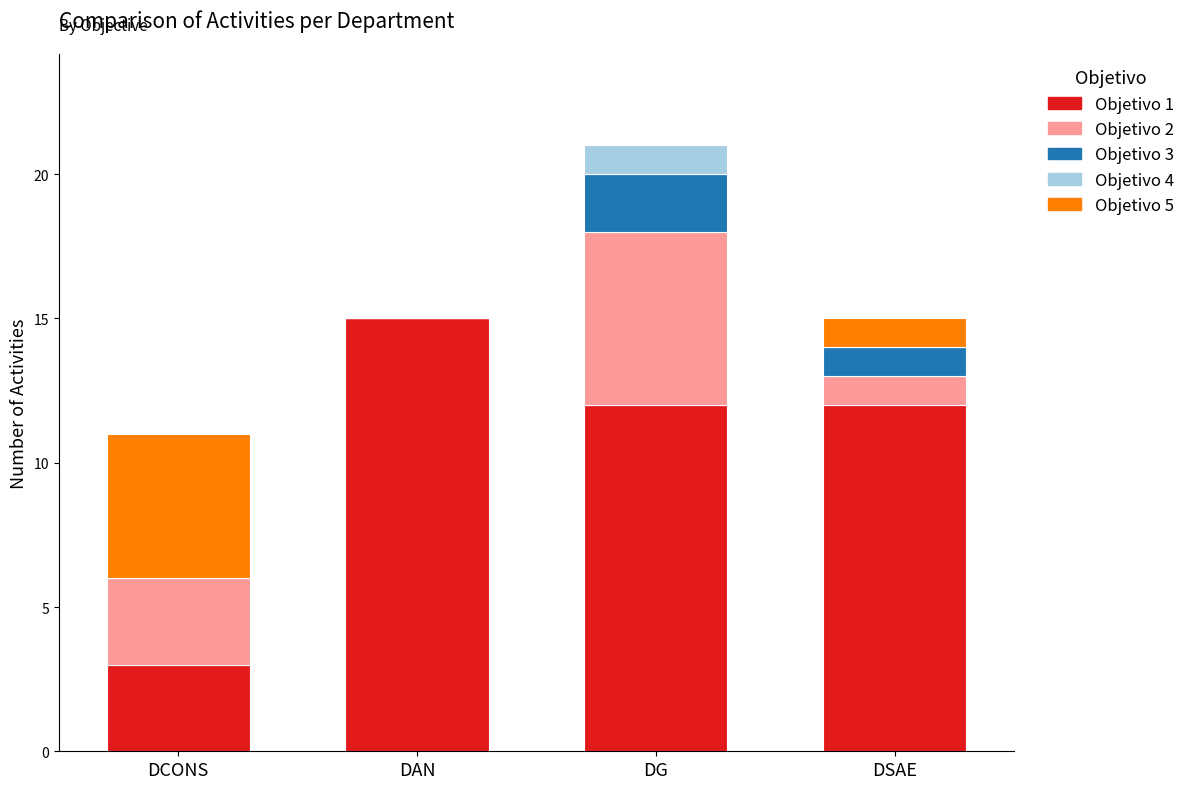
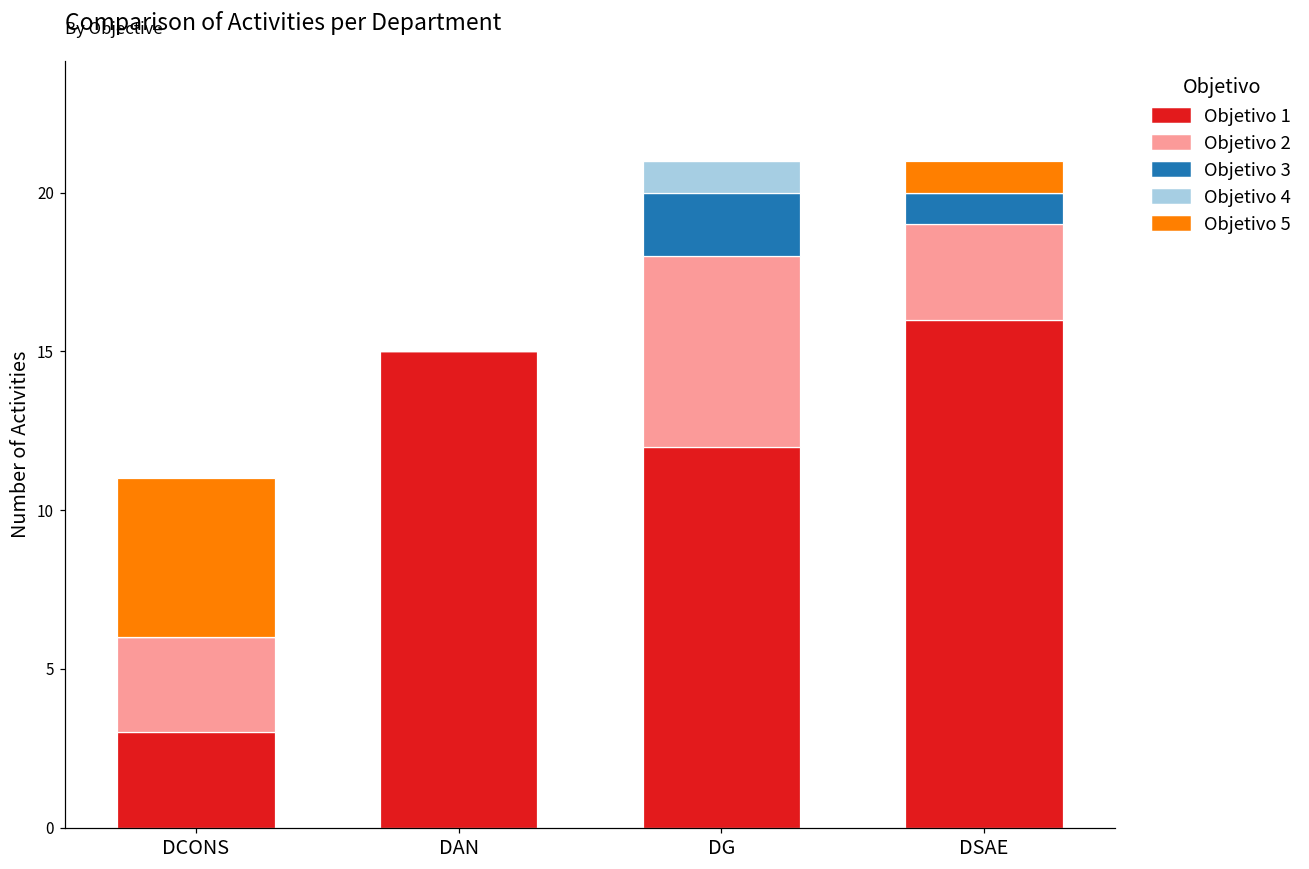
  {
    "Objetivo 1": {
      "DCONS": 3,
      "DAN": 15,
      "DG": 12,
-     "DSAE": 12
+     "DSAE": 16
    },
    "Objetivo 2": {
      "DCONS": 3,
      "DAN": 0,
      "DG": 6,
-     "DSAE": 1
+     "DSAE": 3
    },
    "Objetivo 3": {
      "DCONS": 0,
      "DAN": 0,
      "DG": 2,
      "DSAE": 1
    },
    "Objetivo 4": {
      "DCONS": 0,
      "DAN": 0,
      "DG": 1,
      "DSAE": 0
    },
    "Objetivo 5": {
      "DCONS": 5,
      "DAN": 0,
      "DG": 0,
      "DSAE": 1
    }
  }
